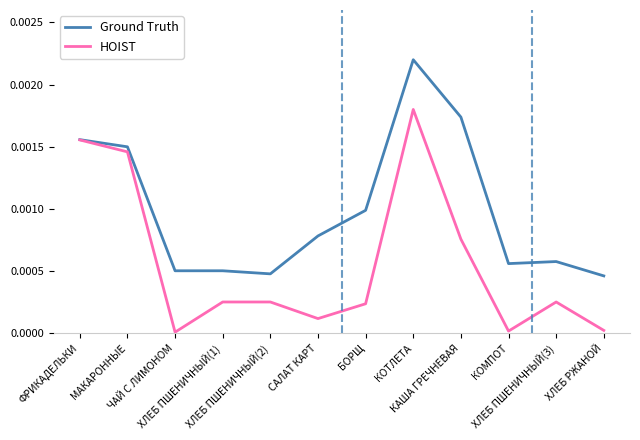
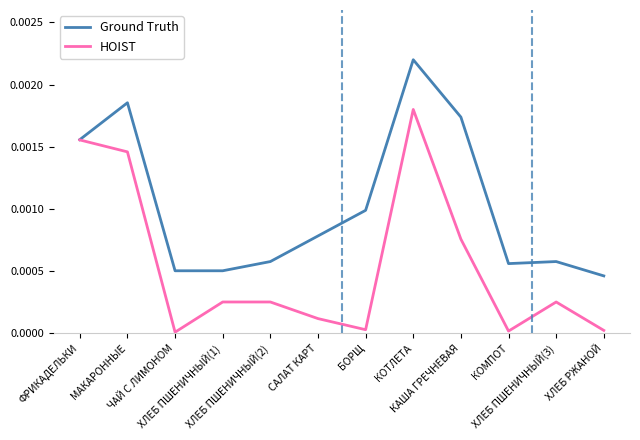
  {
    "Ground Truth": {
-     "МАКАРОННЫЕ": 0.00150,
+     "МАКАРОННЫЕ": 0.00185,
      "ЧАЙ С ЛИМОНОМ": 0.00050,
      "ХЛЕБ ПШЕНИЧНЫЙ(1)": 0.00050,
-     "ХЛЕБ ПШЕНИЧНЫЙ(2)": 0.00048,
+     "ХЛЕБ ПШЕНИЧНЫЙ(2)": 0.00058,
      "САЛАТ КАРТ": 0.00078,
      "БОРЩ": 0.00099,
      "КОТЛЕТА": 0.00220,
      "КАША ГРЕЧНЕВАЯ": 0.00174,
      "КОМПОТ": 0.00056,
      "ХЛЕБ ПШЕНИЧНЫЙ(3)": 0.00058,
      "ХЛЕБ РЖАНОЙ": 0.00046
    },
    "HOIST": {
      "МАКАРОННЫЕ": 0.00146,
      "ЧАЙ С ЛИМОНОМ": 0.00001,
      "ХЛЕБ ПШЕНИЧНЫЙ(1)": 0.00025,
      "ХЛЕБ ПШЕНИЧНЫЙ(2)": 0.00025,
      "САЛАТ КАРТ": 0.00012,
-     "БОРЩ": 0.00024,
+     "БОРЩ": 0.00003,
      "КОТЛЕТА": 0.00180,
      "КАША ГРЕЧНЕВАЯ": 0.00076,
      "КОМПОТ": 0.00002,
      "ХЛЕБ ПШЕНИЧНЫЙ(3)": 0.00025,
      "ХЛЕБ РЖАНОЙ": 0.00002
    }
  }
